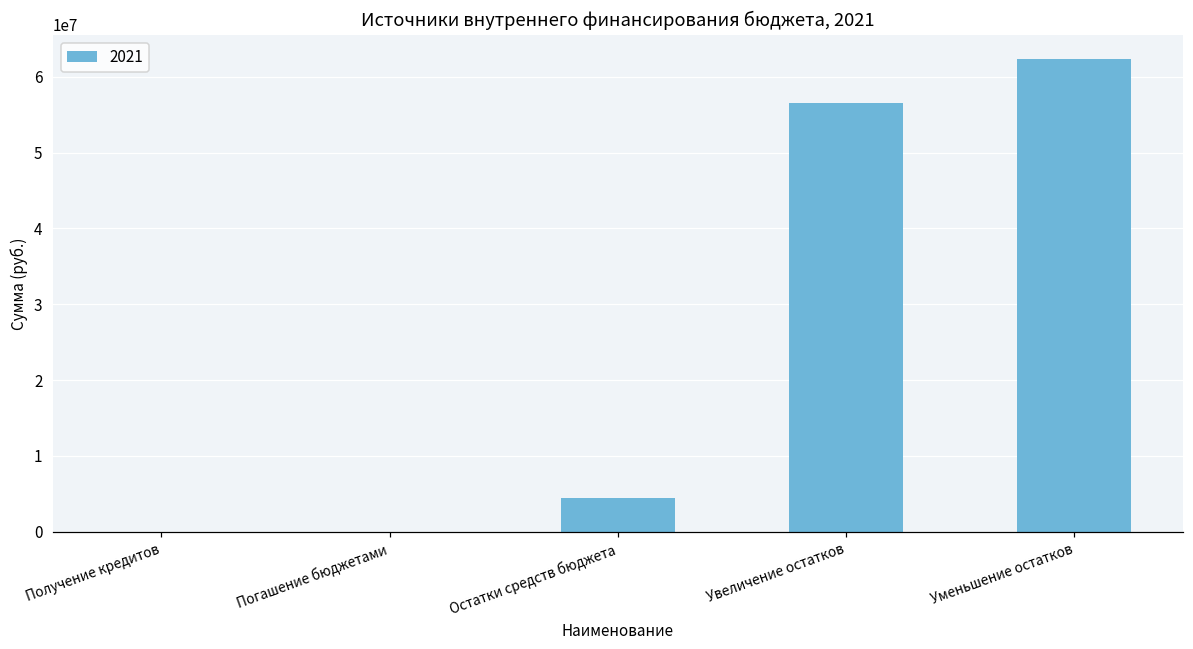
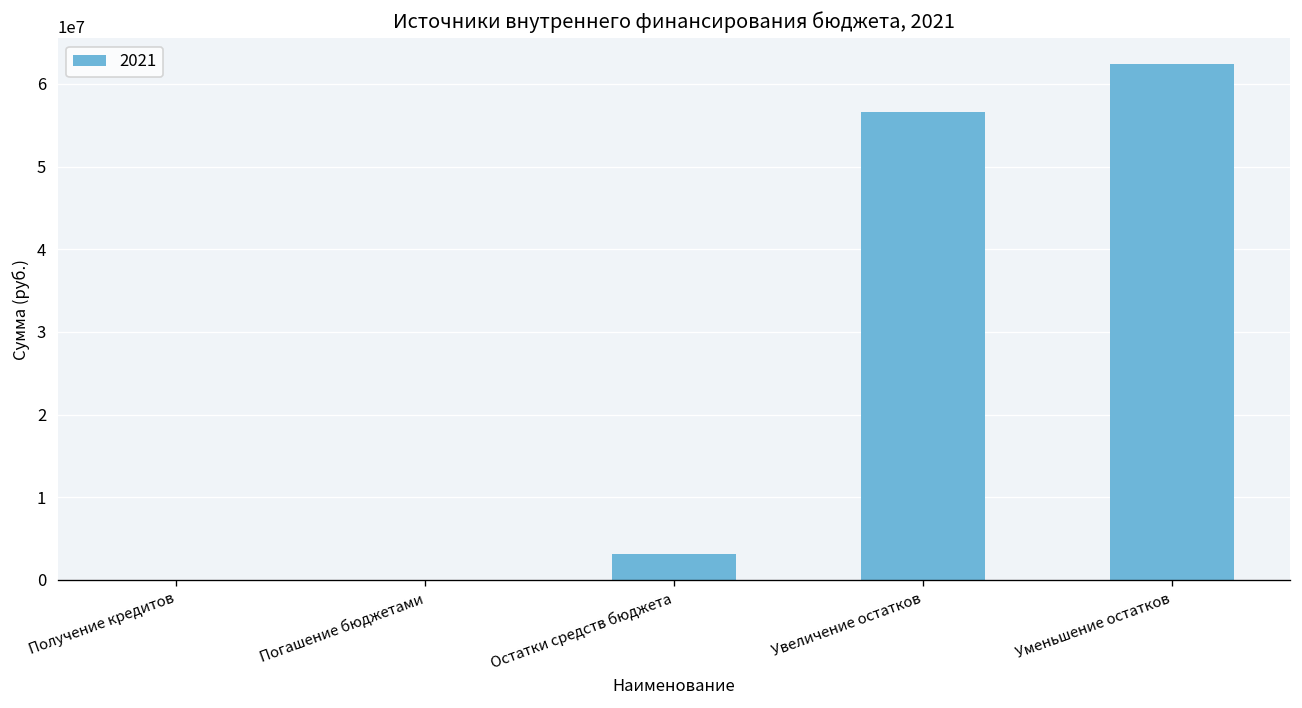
  {
    "Получение кредитов": 0,
    "Погашение бюджетами": 0,
-   "Остатки средств бюджета": 4000000,
+   "Остатки средств бюджета": 3000000,
    "Увеличение остатков": 57000000,
    "Уменьшение остатков": 62000000
  }
